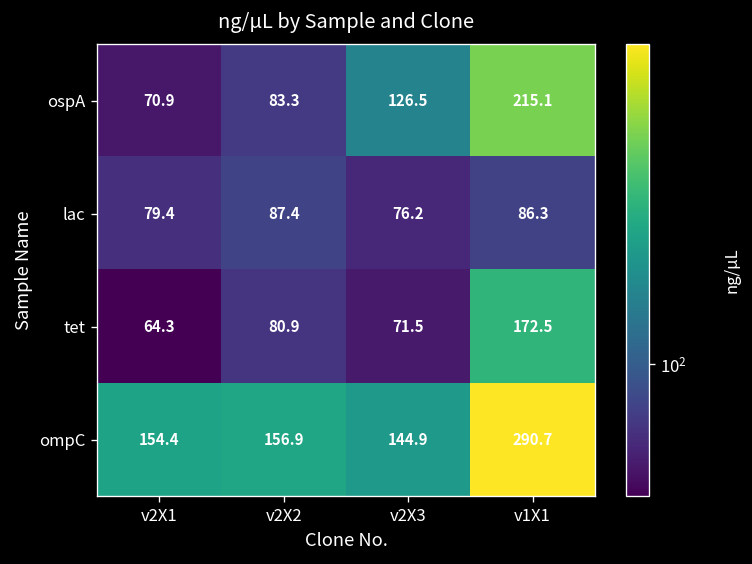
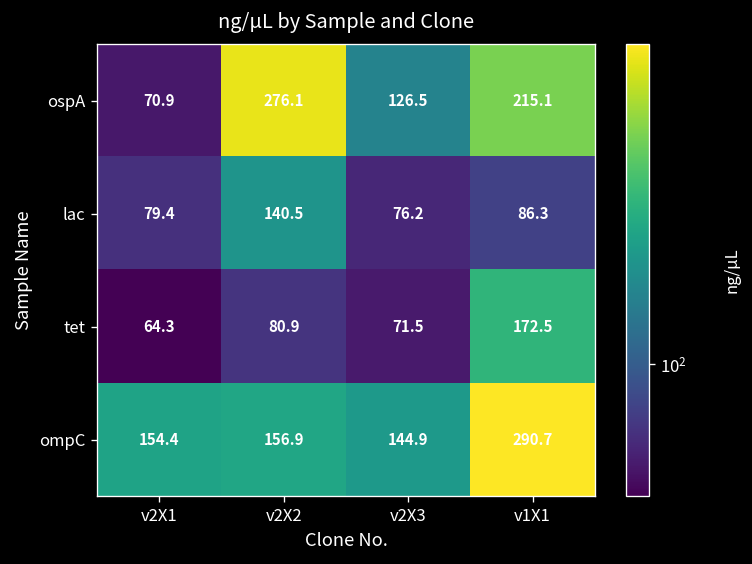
  {
    "ospA": {
      "v2X1": 70.9,
-     "v2X2": 83.3,
+     "v2X2": 276.1,
      "v2X3": 126.5,
      "v1X1": 215.1
    },
    "lac": {
      "v2X1": 79.4,
-     "v2X2": 87.4,
+     "v2X2": 140.5,
      "v2X3": 76.2,
      "v1X1": 86.3
    },
    "tet": {
      "v2X1": 64.3,
      "v2X2": 80.9,
      "v2X3": 71.5,
      "v1X1": 172.5
    },
    "ompC": {
      "v2X1": 154.4,
      "v2X2": 156.9,
      "v2X3": 144.9,
      "v1X1": 290.7
    }
  }
